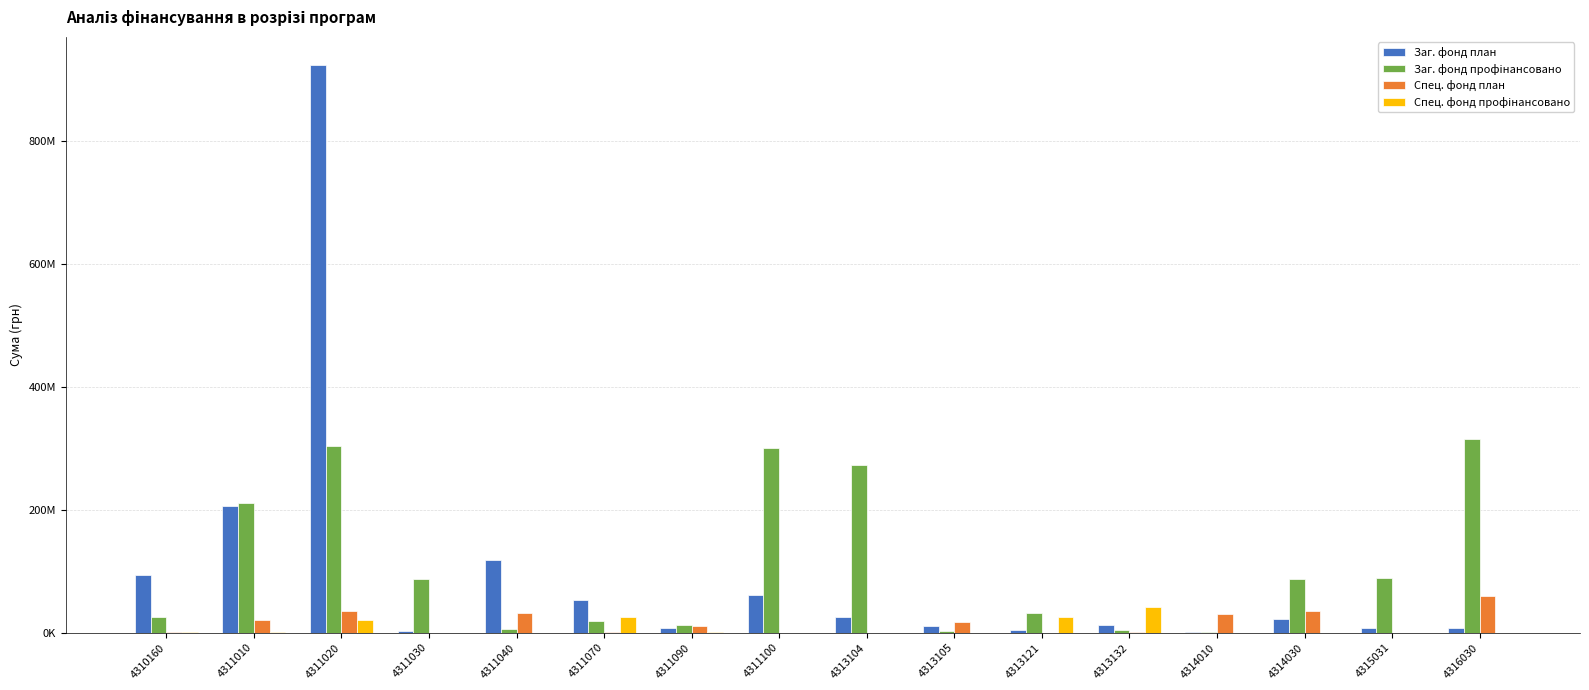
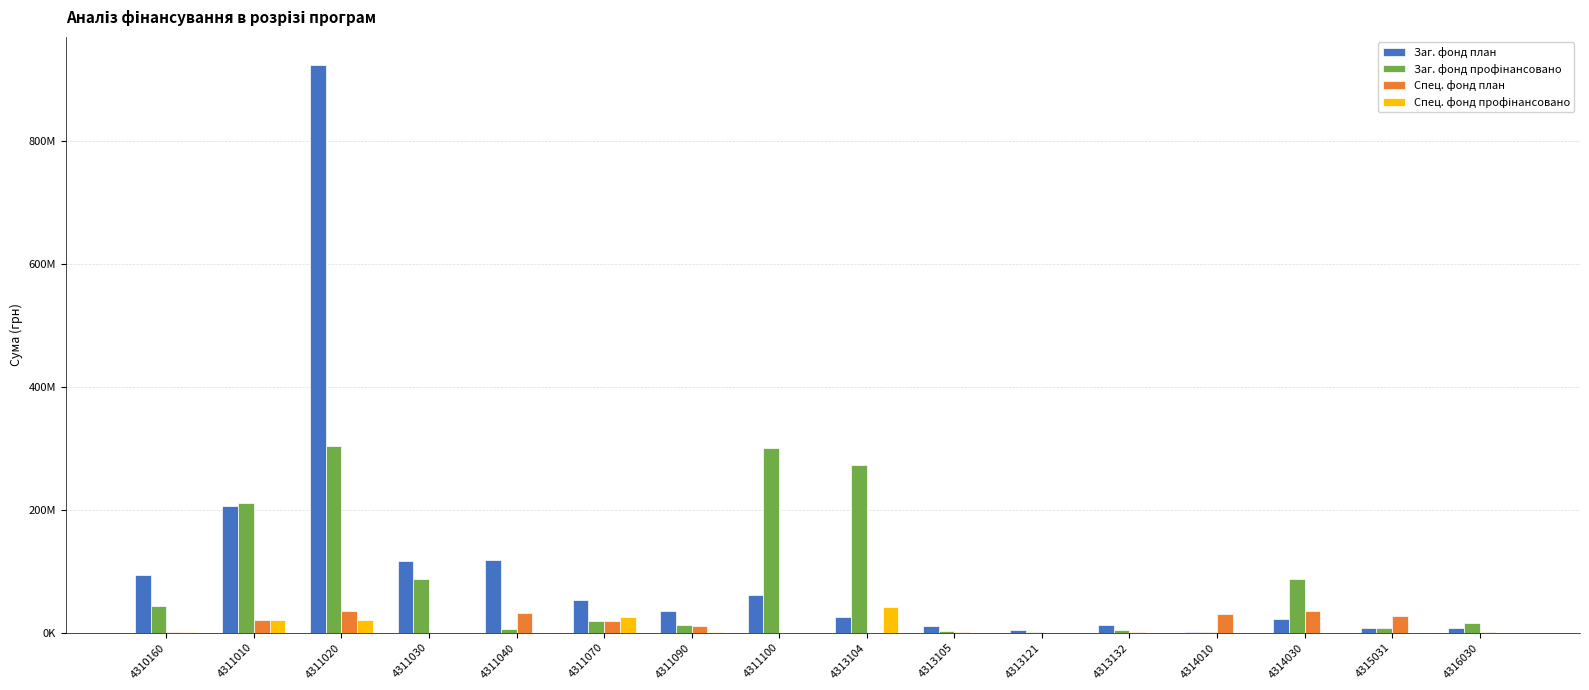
  {
    "Заг. фонд план": {
      "4310160": 90000000,
      "4311010": 210000000,
      "4311020": 920000000,
-     "4311030": 0,
+     "4311030": 120000000,
      "4311040": 120000000,
      "4311070": 50000000,
-     "4311090": 10000000,
+     "4311090": 40000000,
      "4311100": 60000000,
      "4313104": 30000000,
      "4313105": 10000000,
      "4313121": 0,
      "4313132": 10000000,
      "4314030": 20000000,
      "4315031": 10000000,
      "4316030": 10000000
    },
    "Заг. фонд профінансовано": {
-     "4310160": 30000000,
+     "4310160": 40000000,
      "4311010": 210000000,
      "4311020": 300000000,
      "4311030": 90000000,
      "4311040": 10000000,
      "4311070": 20000000,
      "4311090": 10000000,
      "4311100": 300000000,
      "4313104": 270000000,
-     "4313121": 30000000,
+     "4313121": 0,
      "4313132": 0,
      "4314030": 90000000,
-     "4315031": 90000000,
-     "4316030": 310000000
+     "4315031": 10000000,
+     "4316030": 20000000
    },
    "Спец. фонд план": {
      "4311010": 20000000,
      "4311020": 40000000,
      "4311030": 0,
      "4311040": 30000000,
-     "4311070": 0,
+     "4311070": 20000000,
      "4311090": 10000000,
      "4311100": 0,
-     "4313105": 20000000,
+     "4313105": 0,
      "4314010": 30000000,
      "4314030": 40000000,
-     "4315031": 0,
-     "4316030": 60000000
+     "4315031": 30000000,
+     "4316030": 0
    },
    "Спец. фонд профінансовано": {
-     "4311010": 0,
+     "4311010": 20000000,
      "4311020": 20000000,
      "4311030": 0,
      "4311040": 0,
      "4311070": 30000000,
      "4311100": 0,
-     "4313104": 0,
-     "4313121": 20000000,
-     "4313132": 40000000,
+     "4313104": 40000000,
+     "4313121": 0,
+     "4313132": 0,
      "4314010": 0,
      "4315031": 0,
      "4316030": 0
    }
  }
